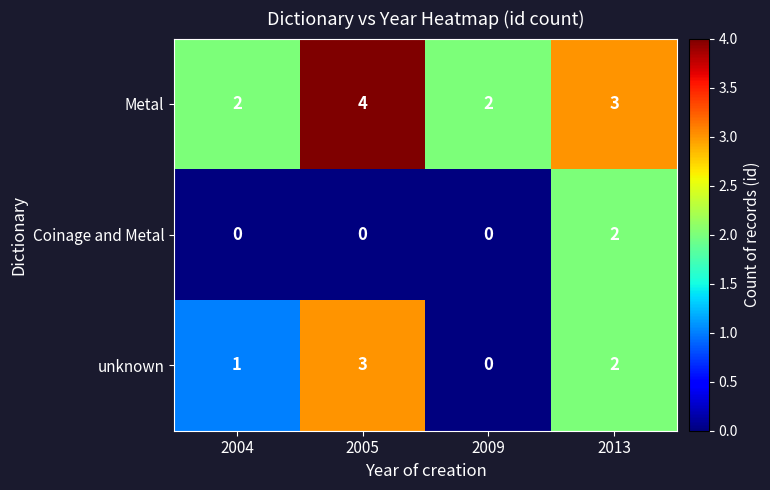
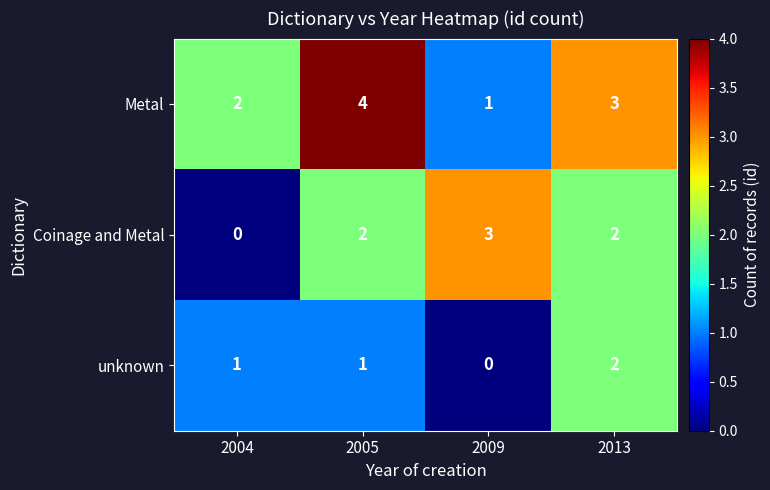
  {
    "Metal": {
      "2004": 2,
      "2005": 4,
-     "2009": 2,
+     "2009": 1,
      "2013": 3
    },
    "Coinage and Metal": {
      "2004": 0,
-     "2005": 0,
-     "2009": 0,
+     "2005": 2,
+     "2009": 3,
      "2013": 2
    },
    "unknown": {
      "2004": 1,
-     "2005": 3,
+     "2005": 1,
      "2009": 0,
      "2013": 2
    }
  }
